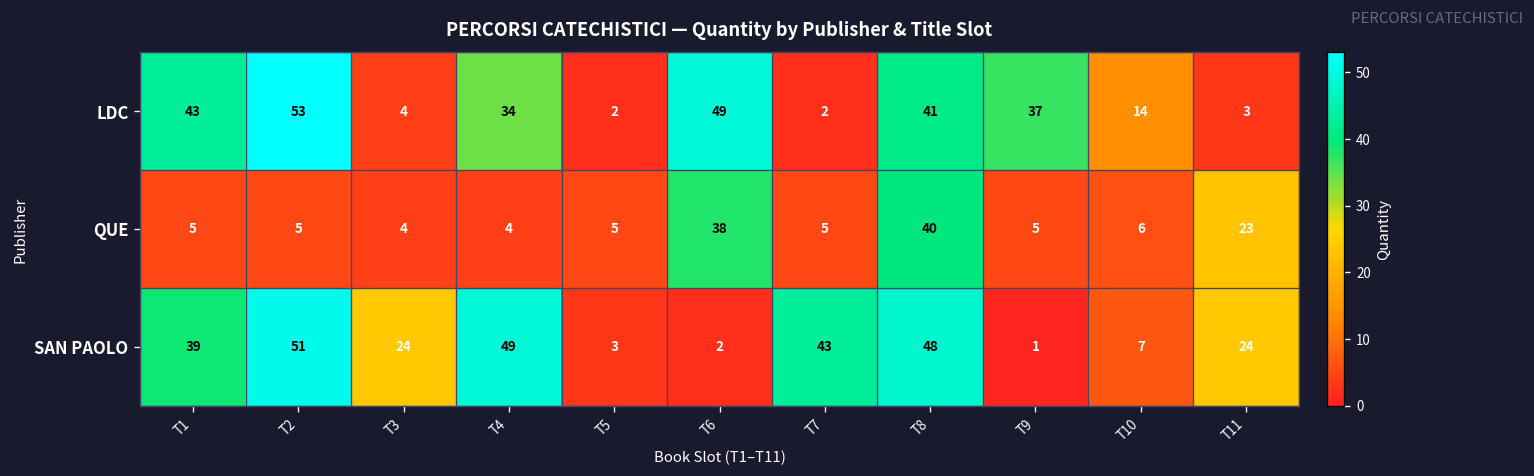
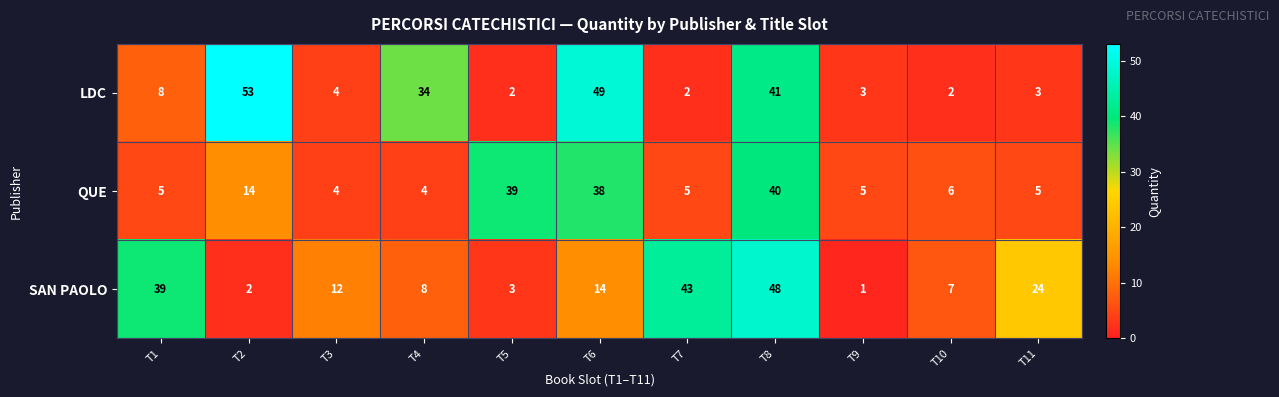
  {
    "LDC": {
-     "T1": 43,
+     "T1": 8,
      "T2": 53,
      "T3": 4,
      "T4": 34,
      "T5": 2,
      "T6": 49,
      "T7": 2,
      "T8": 41,
-     "T9": 37,
-     "T10": 14,
+     "T9": 3,
+     "T10": 2,
      "T11": 3
    },
    "QUE": {
      "T1": 5,
-     "T2": 5,
+     "T2": 14,
      "T3": 4,
      "T4": 4,
-     "T5": 5,
+     "T5": 39,
      "T6": 38,
      "T7": 5,
      "T8": 40,
      "T9": 5,
      "T10": 6,
-     "T11": 23
+     "T11": 5
    },
    "SAN PAOLO": {
      "T1": 39,
-     "T2": 51,
-     "T3": 24,
-     "T4": 49,
+     "T2": 2,
+     "T3": 12,
+     "T4": 8,
      "T5": 3,
-     "T6": 2,
+     "T6": 14,
      "T7": 43,
      "T8": 48,
      "T9": 1,
      "T10": 7,
      "T11": 24
    }
  }
